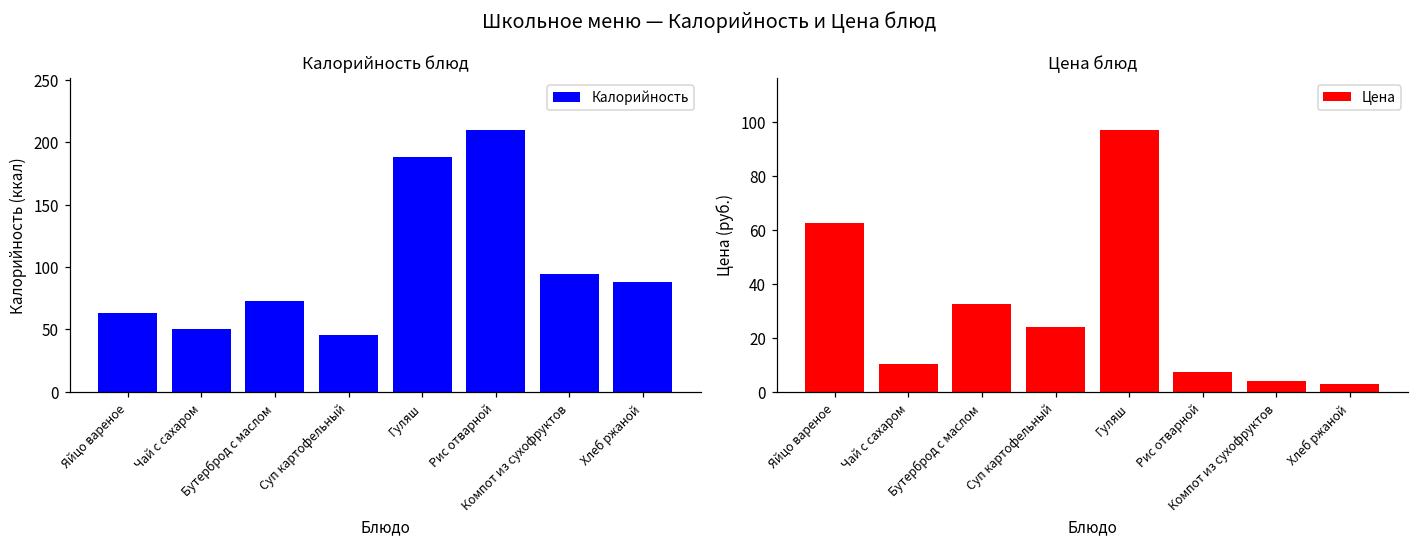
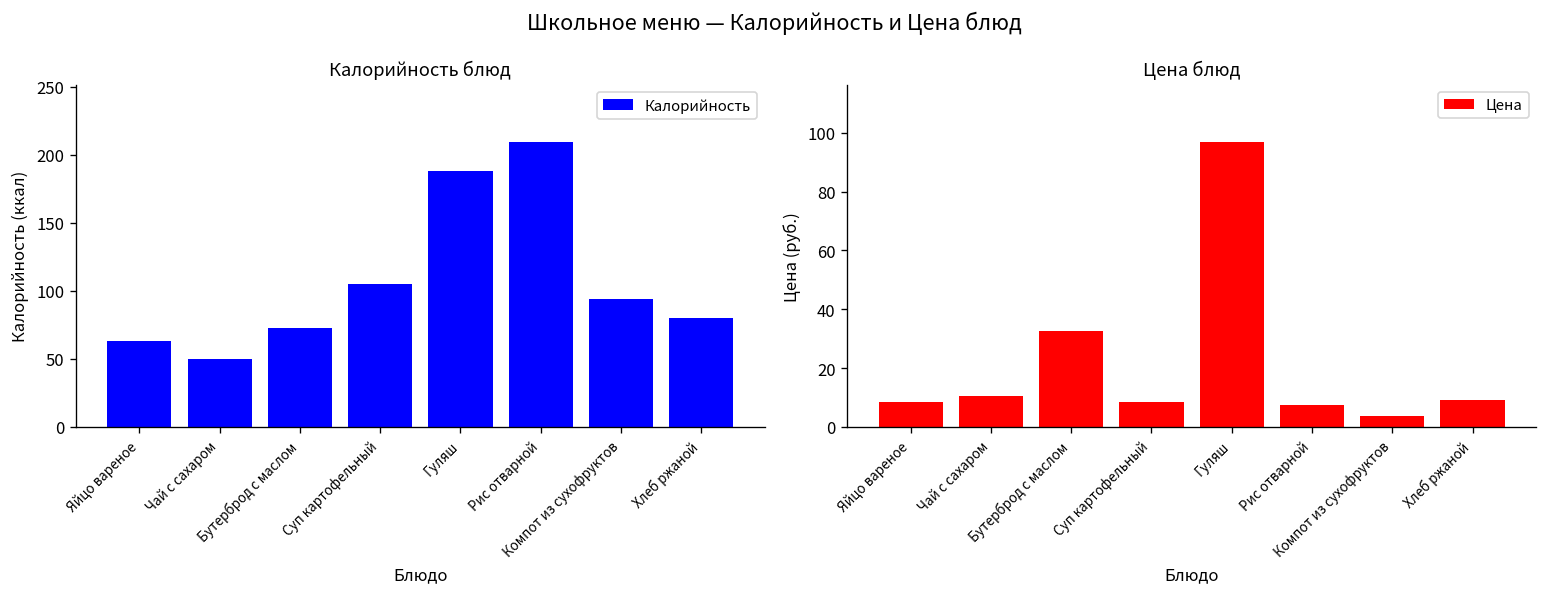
  {
    "Калорийность блюд": {
      "Яйцо вареное": 63,
      "Чай с сахаром": 50,
      "Бутерброд с маслом": 73,
-     "Суп картофельный": 46,
+     "Суп картофельный": 105,
      "Гуляш": 188,
      "Рис отварной": 210,
      "Компот из сухофруктов": 94,
-     "Хлеб ржаной": 88
+     "Хлеб ржаной": 80
    },
    "Цена блюд": {
-     "Яйцо вареное": 63,
+     "Яйцо вареное": 9,
      "Чай с сахаром": 10,
      "Бутерброд с маслом": 33,
-     "Суп картофельный": 24,
+     "Суп картофельный": 8,
      "Гуляш": 97,
      "Рис отварной": 7,
      "Компот из сухофруктов": 4,
-     "Хлеб ржаной": 3
+     "Хлеб ржаной": 9
    }
  }
